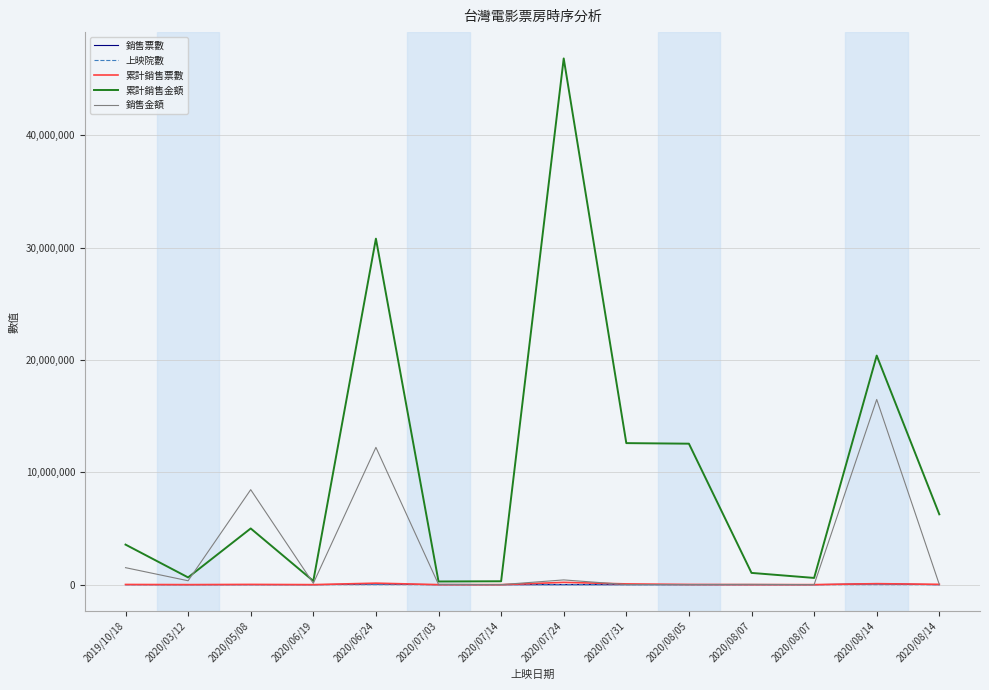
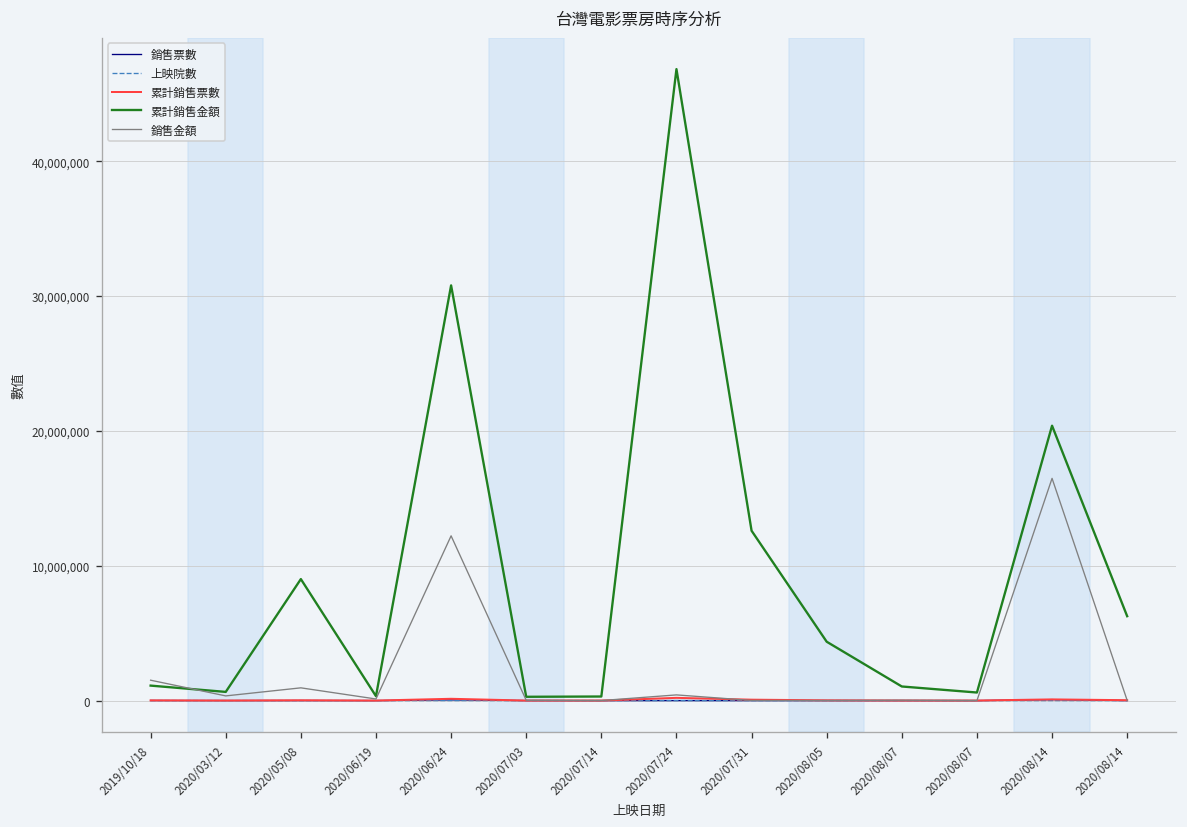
  {
    "累計銷售金額": {
-     "2019/10/18": "3,600,000",
+     "2019/10/18": "1,100,000",
      "2020/03/12": "600,000",
-     "2020/05/08": "5,000,000",
+     "2020/05/08": "9,000,000",
      "2020/06/24": "30,800,000",
      "2020/07/03": "300,000",
      "2020/07/14": "300,000",
      "2020/07/24": "46,800,000",
      "2020/07/31": "12,600,000",
-     "2020/08/05": "12,500,000"
+     "2020/08/05": "4,400,000"
    },
    "銷售金額": {
      "2019/10/18": "1,500,000",
      "2020/03/12": "300,000",
-     "2020/05/08": "8,500,000",
+     "2020/05/08": "900,000",
      "2020/06/24": "12,200,000"
    }
  }
